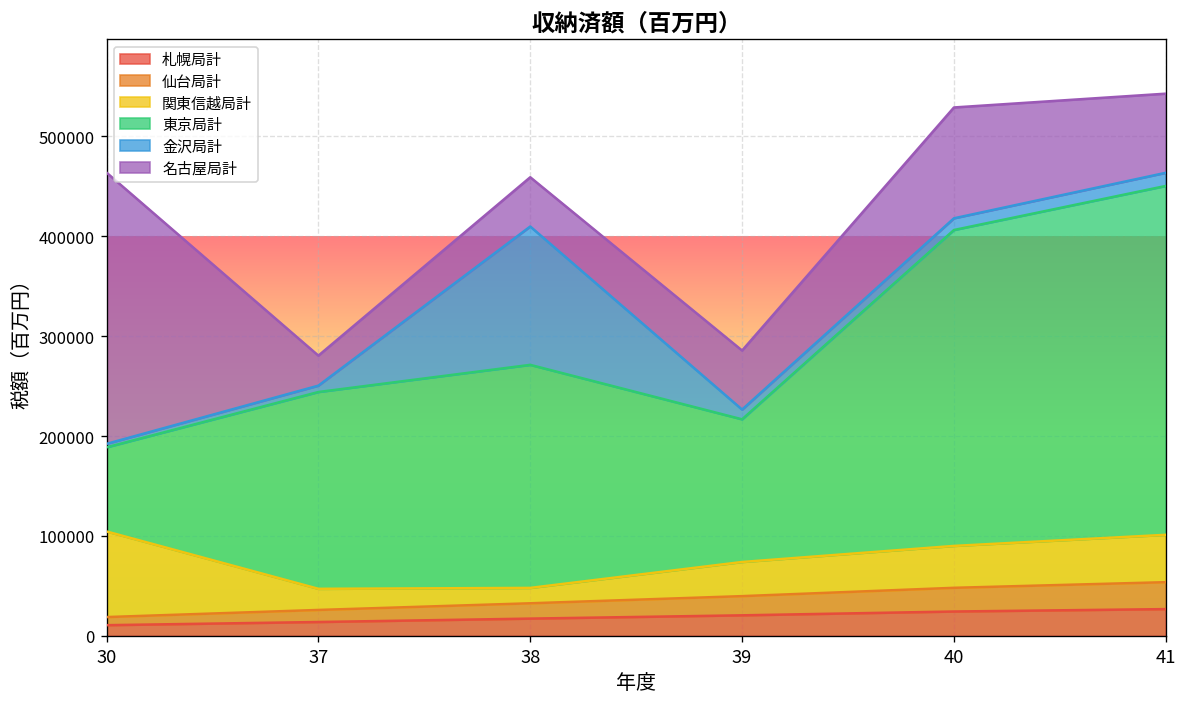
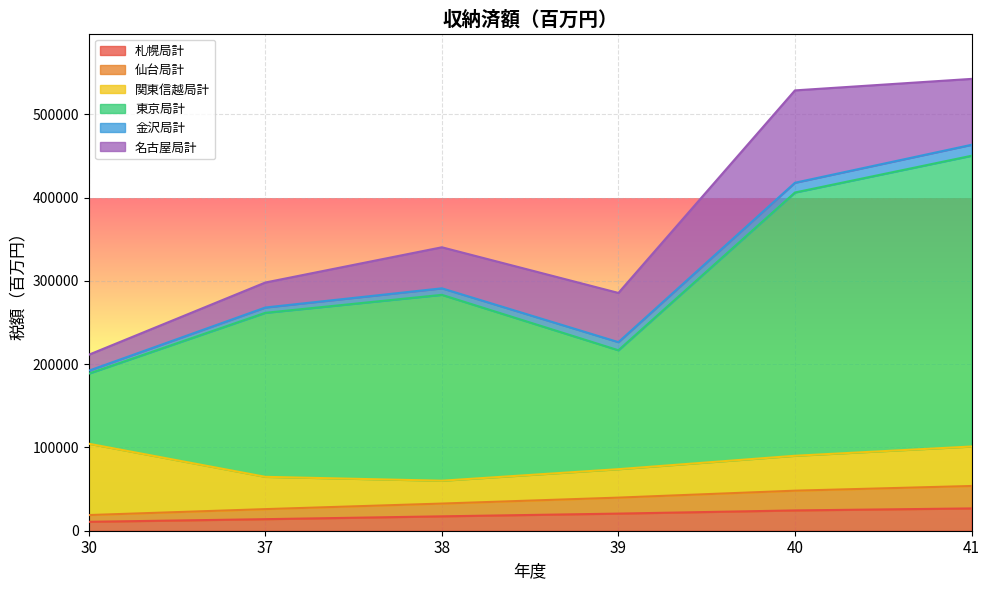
  {
    "関東信越局計": {
      "30": 90000,
-     "37": 20000,
-     "38": 20000,
+     "37": 40000,
+     "38": 30000,
      "39": 30000,
      "40": 40000,
      "41": 50000
    },
    "東京局計": {
      "30": 80000,
      "37": 200000,
      "38": 220000,
      "39": 140000,
      "40": 320000,
      "41": 350000
    },
    "金沢局計": {
      "30": 0,
      "37": 10000,
-     "38": 140000,
+     "38": 10000,
      "39": 10000,
      "40": 10000,
      "41": 10000
    },
    "名古屋局計": {
-     "30": 270000,
+     "30": 20000,
      "37": 30000,
      "38": 50000,
      "39": 60000,
      "40": 110000,
      "41": 80000
    }
  }
